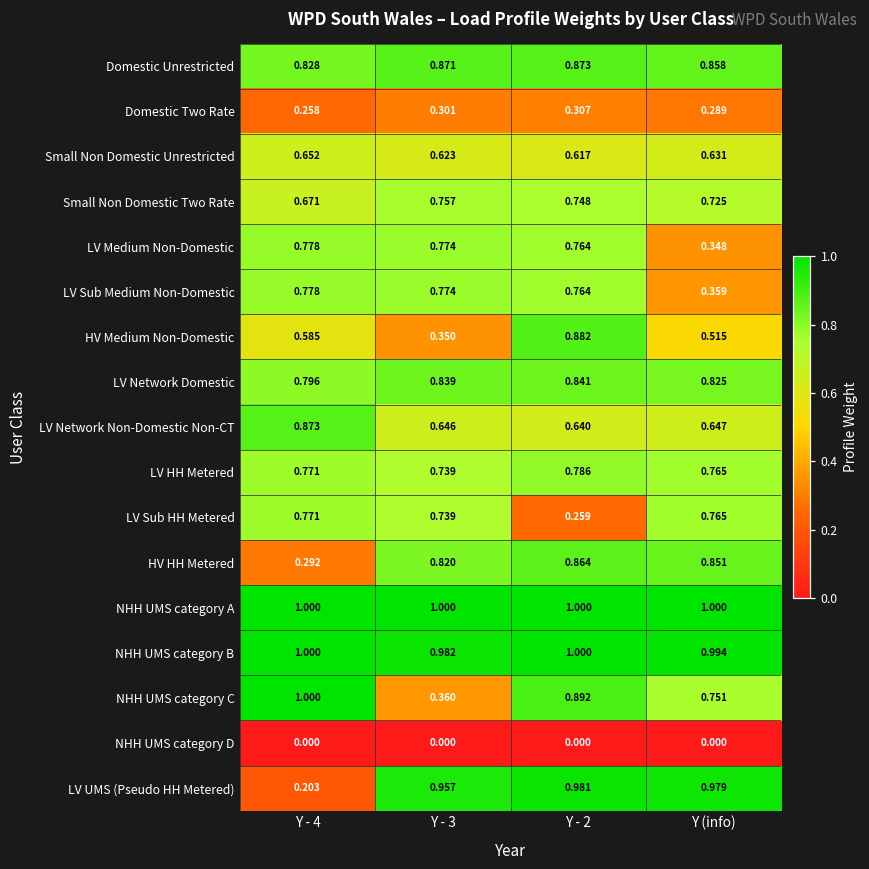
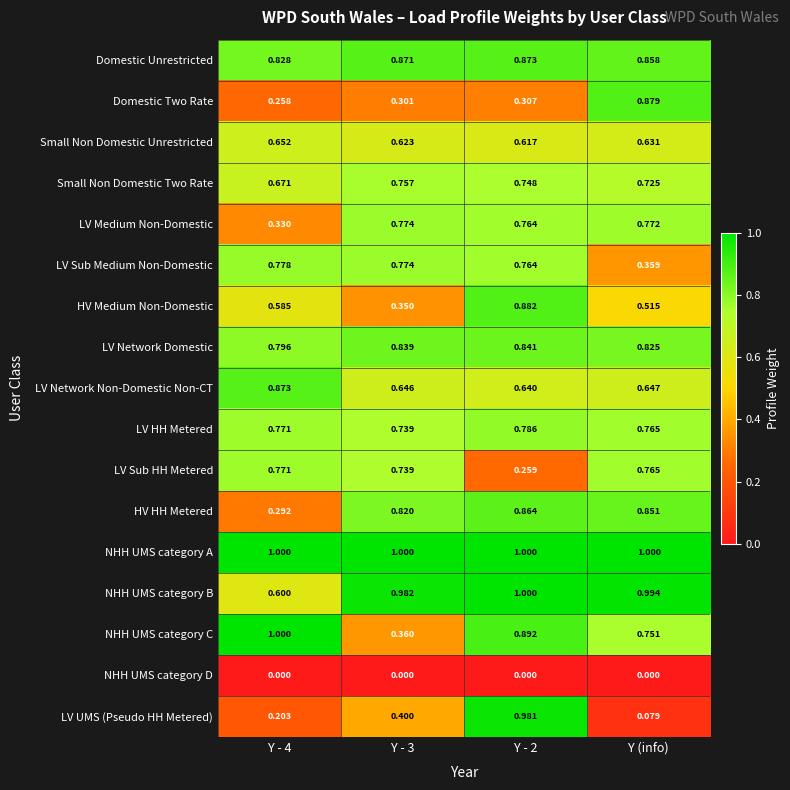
  {
    "Domestic Unrestricted": {
      "Y - 4": 0.828,
      "Y - 3": 0.871,
      "Y - 2": 0.873,
      "Y (info)": 0.858
    },
    "Domestic Two Rate": {
      "Y - 4": 0.258,
      "Y - 3": 0.301,
      "Y - 2": 0.307,
-     "Y (info)": 0.289
+     "Y (info)": 0.879
    },
    "Small Non Domestic Unrestricted": {
      "Y - 4": 0.652,
      "Y - 3": 0.623,
      "Y - 2": 0.617,
      "Y (info)": 0.631
    },
    "Small Non Domestic Two Rate": {
      "Y - 4": 0.671,
      "Y - 3": 0.757,
      "Y - 2": 0.748,
      "Y (info)": 0.725
    },
    "LV Medium Non-Domestic": {
-     "Y - 4": 0.778,
+     "Y - 4": 0.330,
      "Y - 3": 0.774,
      "Y - 2": 0.764,
-     "Y (info)": 0.348
+     "Y (info)": 0.772
    },
    "LV Sub Medium Non-Domestic": {
      "Y - 4": 0.778,
      "Y - 3": 0.774,
      "Y - 2": 0.764,
      "Y (info)": 0.359
    },
    "HV Medium Non-Domestic": {
      "Y - 4": 0.585,
      "Y - 3": 0.350,
      "Y - 2": 0.882,
      "Y (info)": 0.515
    },
    "LV Network Domestic": {
      "Y - 4": 0.796,
      "Y - 3": 0.839,
      "Y - 2": 0.841,
      "Y (info)": 0.825
    },
    "LV Network Non-Domestic Non-CT": {
      "Y - 4": 0.873,
      "Y - 3": 0.646,
      "Y - 2": 0.640,
      "Y (info)": 0.647
    },
    "LV HH Metered": {
      "Y - 4": 0.771,
      "Y - 3": 0.739,
      "Y - 2": 0.786,
      "Y (info)": 0.765
    },
    "LV Sub HH Metered": {
      "Y - 4": 0.771,
      "Y - 3": 0.739,
      "Y - 2": 0.259,
      "Y (info)": 0.765
    },
    "HV HH Metered": {
      "Y - 4": 0.292,
      "Y - 3": 0.820,
      "Y - 2": 0.864,
      "Y (info)": 0.851
    },
    "NHH UMS category A": {
      "Y - 4": 1.000,
      "Y - 3": 1.000,
      "Y - 2": 1.000,
      "Y (info)": 1.000
    },
    "NHH UMS category B": {
-     "Y - 4": 1.000,
+     "Y - 4": 0.600,
      "Y - 3": 0.982,
      "Y - 2": 1.000,
      "Y (info)": 0.994
    },
    "NHH UMS category C": {
      "Y - 4": 1.000,
      "Y - 3": 0.360,
      "Y - 2": 0.892,
      "Y (info)": 0.751
    },
    "NHH UMS category D": {
      "Y - 4": 0.000,
      "Y - 3": 0.000,
      "Y - 2": 0.000,
      "Y (info)": 0.000
    },
    "LV UMS (Pseudo HH Metered)": {
      "Y - 4": 0.203,
-     "Y - 3": 0.957,
+     "Y - 3": 0.400,
      "Y - 2": 0.981,
-     "Y (info)": 0.979
+     "Y (info)": 0.079
    }
  }
